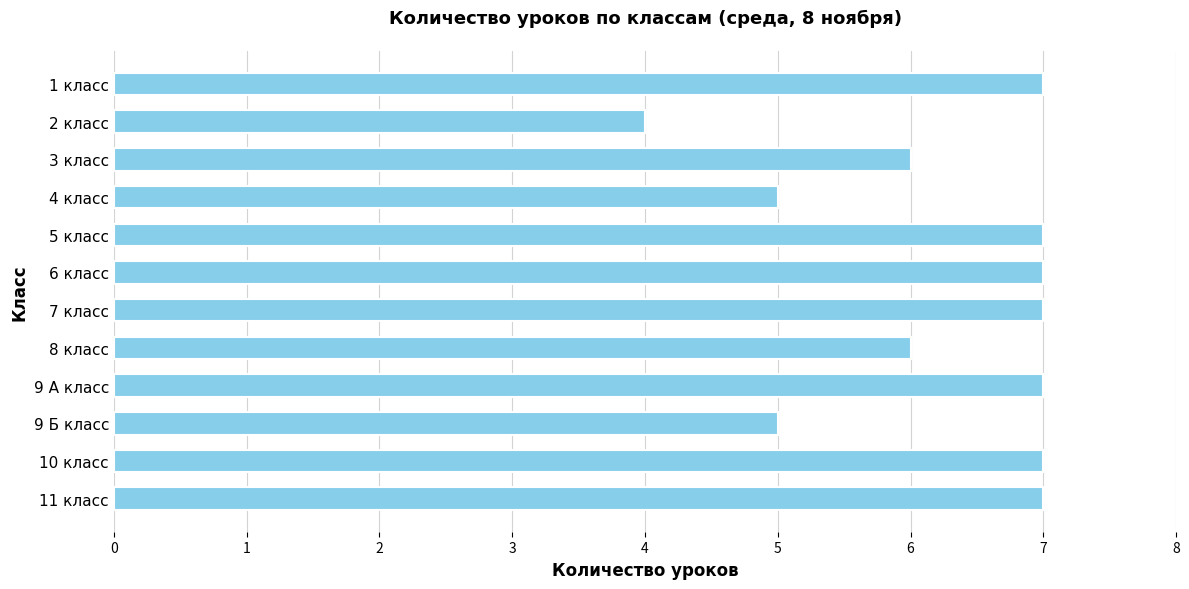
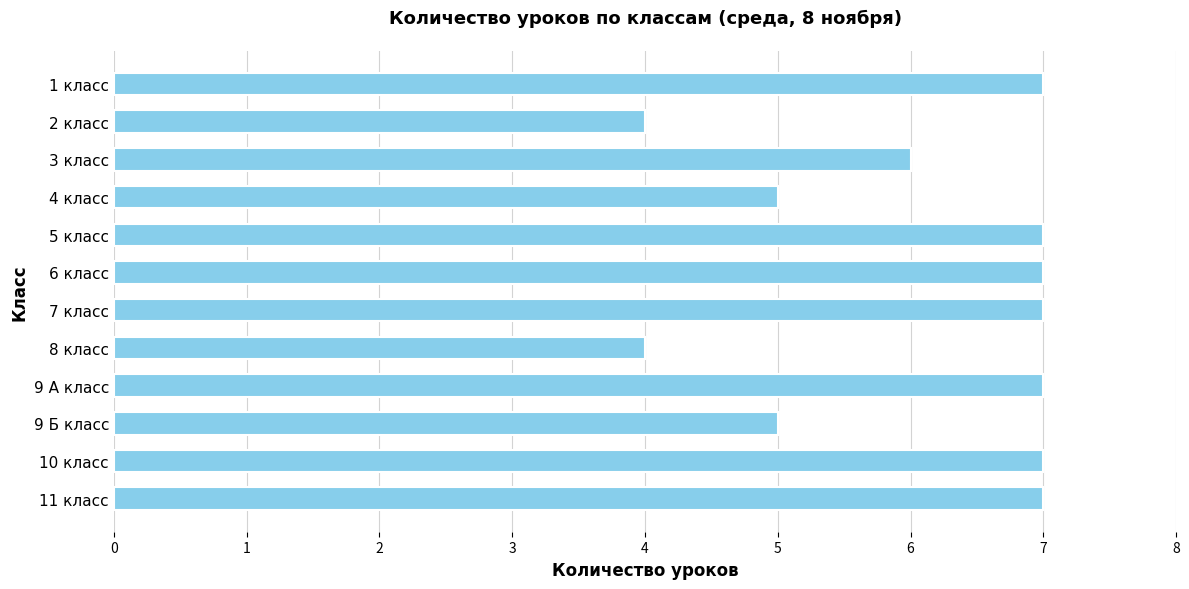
  {
    "1 класс": 7,
    "2 класс": 4,
    "3 класс": 6,
    "4 класс": 5,
    "5 класс": 7,
    "6 класс": 7,
    "7 класс": 7,
-   "8 класс": 6,
+   "8 класс": 4,
    "9 А класс": 7,
    "9 Б класс": 5,
    "10 класс": 7,
    "11 класс": 7
  }
